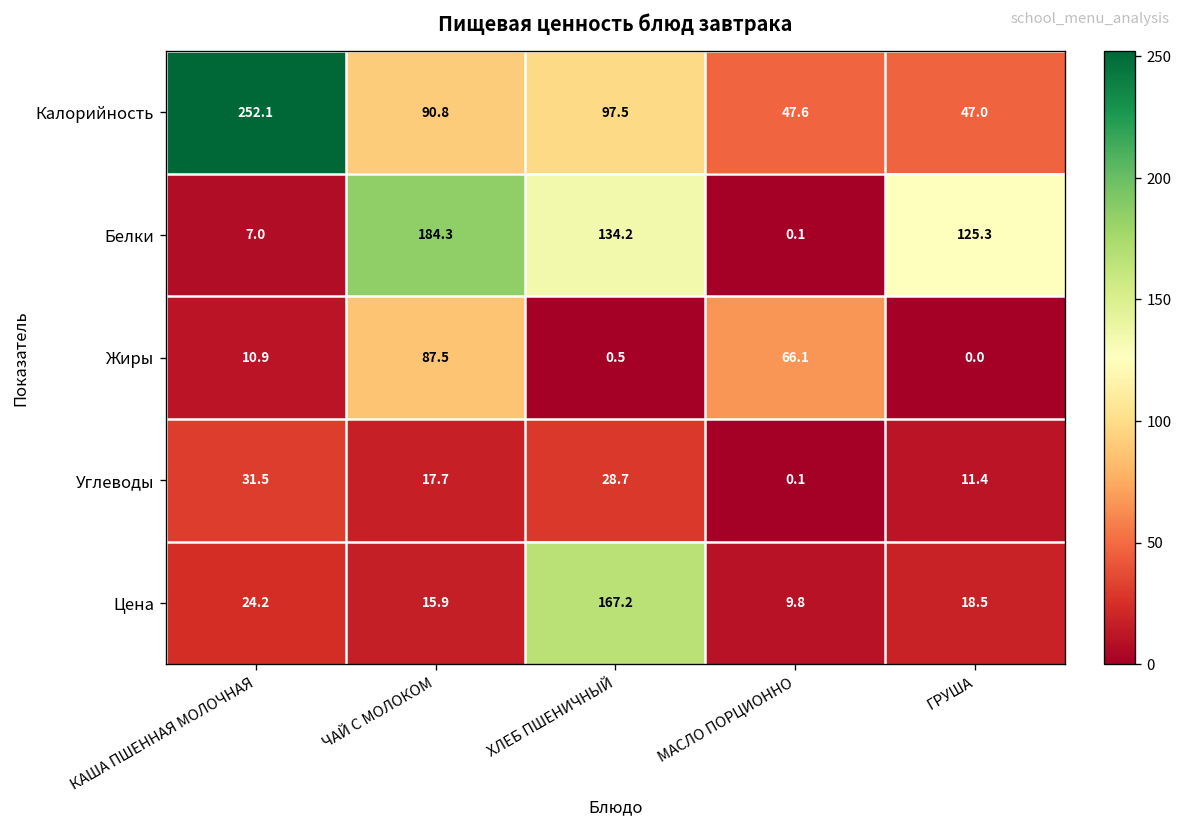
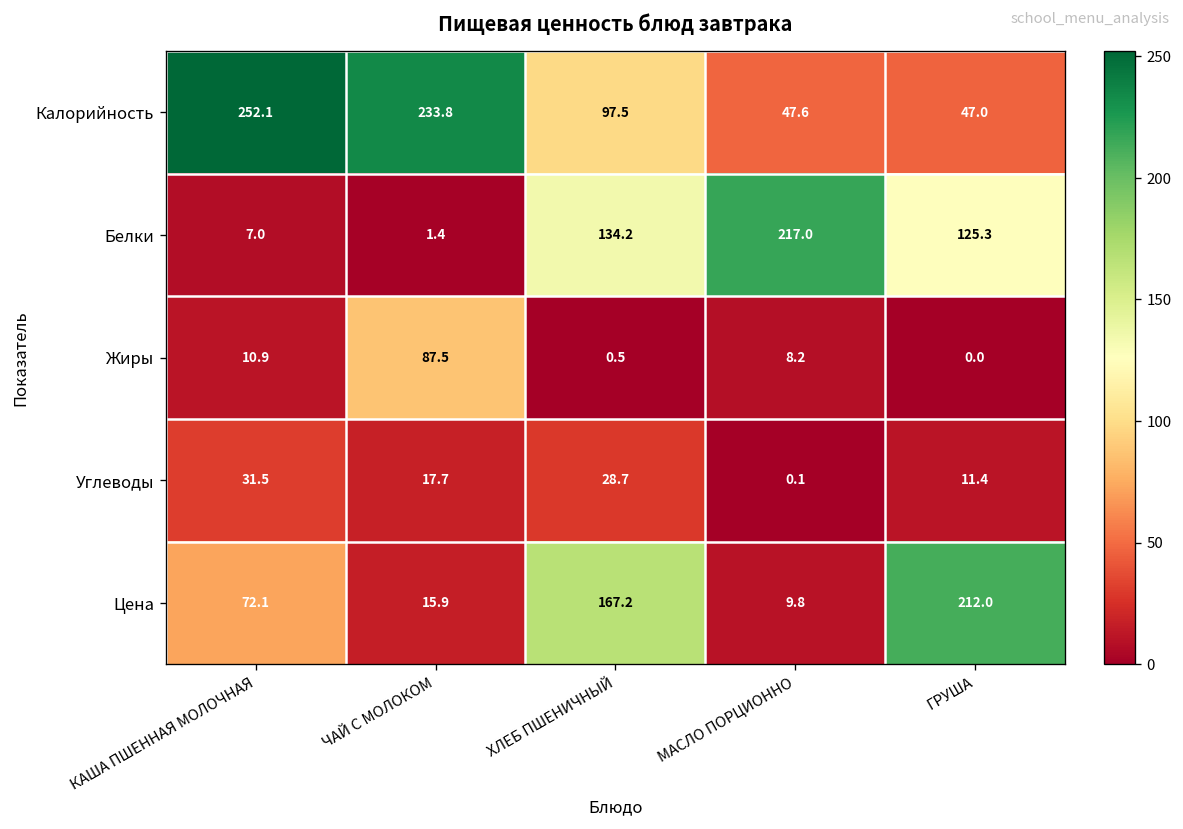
  {
    "Калорийность": {
      "КАША ПШЕННАЯ МОЛОЧНАЯ": 252.1,
-     "ЧАЙ С МОЛОКОМ": 90.8,
+     "ЧАЙ С МОЛОКОМ": 233.8,
      "ХЛЕБ ПШЕНИЧНЫЙ": 97.5,
      "МАСЛО ПОРЦИОННО": 47.6,
      "ГРУША": 47.0
    },
    "Белки": {
      "КАША ПШЕННАЯ МОЛОЧНАЯ": 7.0,
-     "ЧАЙ С МОЛОКОМ": 184.3,
+     "ЧАЙ С МОЛОКОМ": 1.4,
      "ХЛЕБ ПШЕНИЧНЫЙ": 134.2,
-     "МАСЛО ПОРЦИОННО": 0.1,
+     "МАСЛО ПОРЦИОННО": 217.0,
      "ГРУША": 125.3
    },
    "Жиры": {
      "КАША ПШЕННАЯ МОЛОЧНАЯ": 10.9,
      "ЧАЙ С МОЛОКОМ": 87.5,
      "ХЛЕБ ПШЕНИЧНЫЙ": 0.5,
-     "МАСЛО ПОРЦИОННО": 66.1,
+     "МАСЛО ПОРЦИОННО": 8.2,
      "ГРУША": 0.0
    },
    "Углеводы": {
      "КАША ПШЕННАЯ МОЛОЧНАЯ": 31.5,
      "ЧАЙ С МОЛОКОМ": 17.7,
      "ХЛЕБ ПШЕНИЧНЫЙ": 28.7,
      "МАСЛО ПОРЦИОННО": 0.1,
      "ГРУША": 11.4
    },
    "Цена": {
-     "КАША ПШЕННАЯ МОЛОЧНАЯ": 24.2,
+     "КАША ПШЕННАЯ МОЛОЧНАЯ": 72.1,
      "ЧАЙ С МОЛОКОМ": 15.9,
      "ХЛЕБ ПШЕНИЧНЫЙ": 167.2,
      "МАСЛО ПОРЦИОННО": 9.8,
-     "ГРУША": 18.5
+     "ГРУША": 212.0
    }
  }
